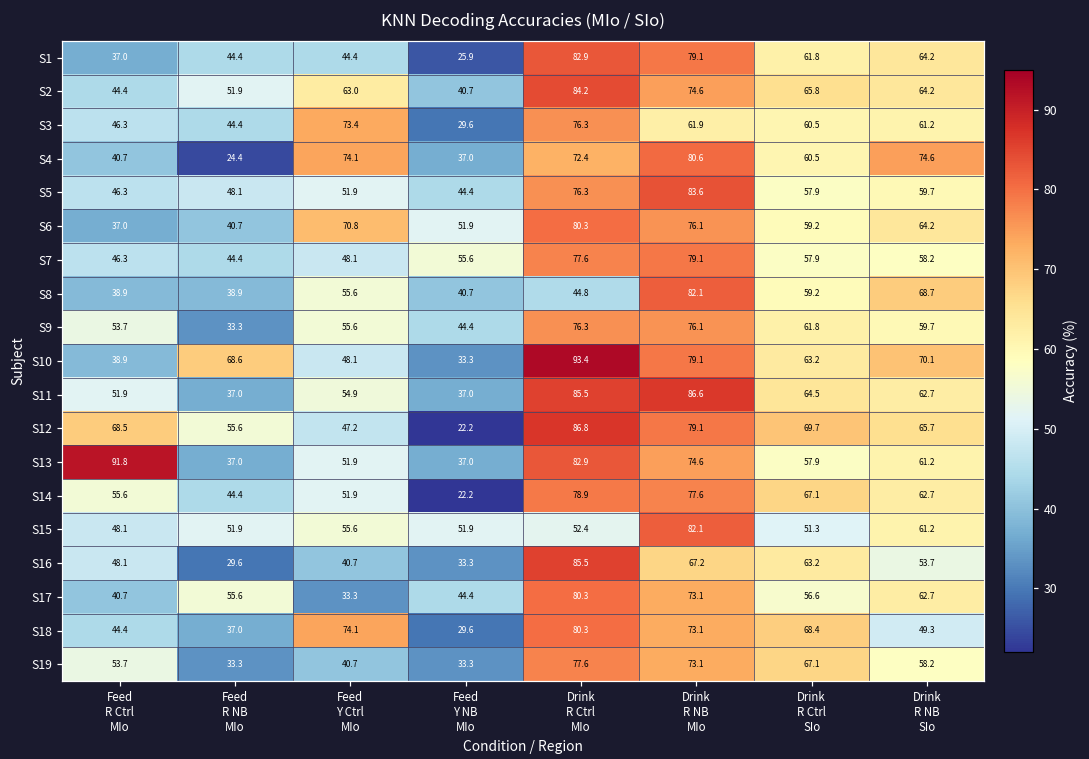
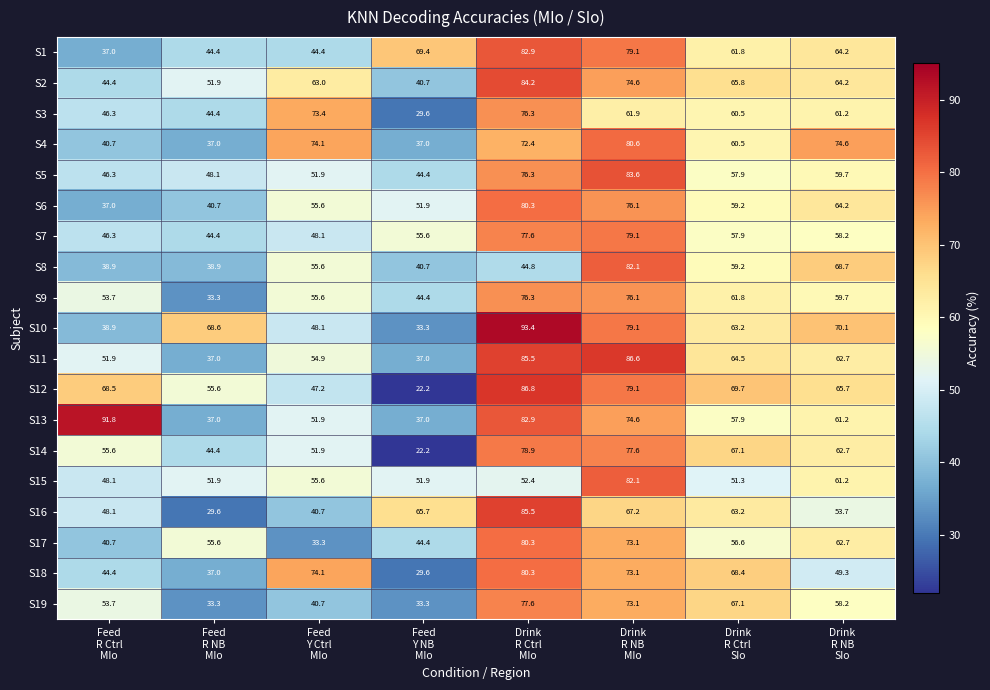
  {
    "S1": {
      "Feed R Ctrl MIo": 37.0,
      "Feed R NB MIo": 44.4,
      "Feed Y Ctrl MIo": 44.4,
-     "Feed Y NB MIo": 25.9,
+     "Feed Y NB MIo": 69.4,
      "Drink R Ctrl MIo": 82.9,
      "Drink R NB MIo": 79.1,
      "Drink R Ctrl SIo": 61.8,
      "Drink R NB SIo": 64.2
    },
    "S2": {
      "Feed R Ctrl MIo": 44.4,
      "Feed R NB MIo": 51.9,
      "Feed Y Ctrl MIo": 63.0,
      "Feed Y NB MIo": 40.7,
      "Drink R Ctrl MIo": 84.2,
      "Drink R NB MIo": 74.6,
      "Drink R Ctrl SIo": 65.8,
      "Drink R NB SIo": 64.2
    },
    "S3": {
      "Feed R Ctrl MIo": 46.3,
      "Feed R NB MIo": 44.4,
      "Feed Y Ctrl MIo": 73.4,
      "Feed Y NB MIo": 29.6,
      "Drink R Ctrl MIo": 76.3,
      "Drink R NB MIo": 61.9,
      "Drink R Ctrl SIo": 60.5,
      "Drink R NB SIo": 61.2
    },
    "S4": {
      "Feed R Ctrl MIo": 40.7,
-     "Feed R NB MIo": 24.4,
+     "Feed R NB MIo": 37.0,
      "Feed Y Ctrl MIo": 74.1,
      "Feed Y NB MIo": 37.0,
      "Drink R Ctrl MIo": 72.4,
      "Drink R NB MIo": 80.6,
      "Drink R Ctrl SIo": 60.5,
      "Drink R NB SIo": 74.6
    },
    "S5": {
      "Feed R Ctrl MIo": 46.3,
      "Feed R NB MIo": 48.1,
      "Feed Y Ctrl MIo": 51.9,
      "Feed Y NB MIo": 44.4,
      "Drink R Ctrl MIo": 76.3,
      "Drink R NB MIo": 83.6,
      "Drink R Ctrl SIo": 57.9,
      "Drink R NB SIo": 59.7
    },
    "S6": {
      "Feed R Ctrl MIo": 37.0,
      "Feed R NB MIo": 40.7,
-     "Feed Y Ctrl MIo": 70.8,
+     "Feed Y Ctrl MIo": 55.6,
      "Feed Y NB MIo": 51.9,
      "Drink R Ctrl MIo": 80.3,
      "Drink R NB MIo": 76.1,
      "Drink R Ctrl SIo": 59.2,
      "Drink R NB SIo": 64.2
    },
    "S7": {
      "Feed R Ctrl MIo": 46.3,
      "Feed R NB MIo": 44.4,
      "Feed Y Ctrl MIo": 48.1,
      "Feed Y NB MIo": 55.6,
      "Drink R Ctrl MIo": 77.6,
      "Drink R NB MIo": 79.1,
      "Drink R Ctrl SIo": 57.9,
      "Drink R NB SIo": 58.2
    },
    "S8": {
      "Feed R Ctrl MIo": 38.9,
      "Feed R NB MIo": 38.9,
      "Feed Y Ctrl MIo": 55.6,
      "Feed Y NB MIo": 40.7,
      "Drink R Ctrl MIo": 44.8,
      "Drink R NB MIo": 82.1,
      "Drink R Ctrl SIo": 59.2,
      "Drink R NB SIo": 68.7
    },
    "S9": {
      "Feed R Ctrl MIo": 53.7,
      "Feed R NB MIo": 33.3,
      "Feed Y Ctrl MIo": 55.6,
      "Feed Y NB MIo": 44.4,
      "Drink R Ctrl MIo": 76.3,
      "Drink R NB MIo": 76.1,
      "Drink R Ctrl SIo": 61.8,
      "Drink R NB SIo": 59.7
    },
    "S10": {
      "Feed R Ctrl MIo": 38.9,
      "Feed R NB MIo": 68.6,
      "Feed Y Ctrl MIo": 48.1,
      "Feed Y NB MIo": 33.3,
      "Drink R Ctrl MIo": 93.4,
      "Drink R NB MIo": 79.1,
      "Drink R Ctrl SIo": 63.2,
      "Drink R NB SIo": 70.1
    },
    "S11": {
      "Feed R Ctrl MIo": 51.9,
      "Feed R NB MIo": 37.0,
      "Feed Y Ctrl MIo": 54.9,
      "Feed Y NB MIo": 37.0,
      "Drink R Ctrl MIo": 85.5,
      "Drink R NB MIo": 86.6,
      "Drink R Ctrl SIo": 64.5,
      "Drink R NB SIo": 62.7
    },
    "S12": {
      "Feed R Ctrl MIo": 68.5,
      "Feed R NB MIo": 55.6,
      "Feed Y Ctrl MIo": 47.2,
      "Feed Y NB MIo": 22.2,
      "Drink R Ctrl MIo": 86.8,
      "Drink R NB MIo": 79.1,
      "Drink R Ctrl SIo": 69.7,
      "Drink R NB SIo": 65.7
    },
    "S13": {
      "Feed R Ctrl MIo": 91.8,
      "Feed R NB MIo": 37.0,
      "Feed Y Ctrl MIo": 51.9,
      "Feed Y NB MIo": 37.0,
      "Drink R Ctrl MIo": 82.9,
      "Drink R NB MIo": 74.6,
      "Drink R Ctrl SIo": 57.9,
      "Drink R NB SIo": 61.2
    },
    "S14": {
      "Feed R Ctrl MIo": 55.6,
      "Feed R NB MIo": 44.4,
      "Feed Y Ctrl MIo": 51.9,
      "Feed Y NB MIo": 22.2,
      "Drink R Ctrl MIo": 78.9,
      "Drink R NB MIo": 77.6,
      "Drink R Ctrl SIo": 67.1,
      "Drink R NB SIo": 62.7
    },
    "S15": {
      "Feed R Ctrl MIo": 48.1,
      "Feed R NB MIo": 51.9,
      "Feed Y Ctrl MIo": 55.6,
      "Feed Y NB MIo": 51.9,
      "Drink R Ctrl MIo": 52.4,
      "Drink R NB MIo": 82.1,
      "Drink R Ctrl SIo": 51.3,
      "Drink R NB SIo": 61.2
    },
    "S16": {
      "Feed R Ctrl MIo": 48.1,
      "Feed R NB MIo": 29.6,
      "Feed Y Ctrl MIo": 40.7,
-     "Feed Y NB MIo": 33.3,
+     "Feed Y NB MIo": 65.7,
      "Drink R Ctrl MIo": 85.5,
      "Drink R NB MIo": 67.2,
      "Drink R Ctrl SIo": 63.2,
      "Drink R NB SIo": 53.7
    },
    "S17": {
      "Feed R Ctrl MIo": 40.7,
      "Feed R NB MIo": 55.6,
      "Feed Y Ctrl MIo": 33.3,
      "Feed Y NB MIo": 44.4,
      "Drink R Ctrl MIo": 80.3,
      "Drink R NB MIo": 73.1,
      "Drink R Ctrl SIo": 56.6,
      "Drink R NB SIo": 62.7
    },
    "S18": {
      "Feed R Ctrl MIo": 44.4,
      "Feed R NB MIo": 37.0,
      "Feed Y Ctrl MIo": 74.1,
      "Feed Y NB MIo": 29.6,
      "Drink R Ctrl MIo": 80.3,
      "Drink R NB MIo": 73.1,
      "Drink R Ctrl SIo": 68.4,
      "Drink R NB SIo": 49.3
    },
    "S19": {
      "Feed R Ctrl MIo": 53.7,
      "Feed R NB MIo": 33.3,
      "Feed Y Ctrl MIo": 40.7,
      "Feed Y NB MIo": 33.3,
      "Drink R Ctrl MIo": 77.6,
      "Drink R NB MIo": 73.1,
      "Drink R Ctrl SIo": 67.1,
      "Drink R NB SIo": 58.2
    }
  }
